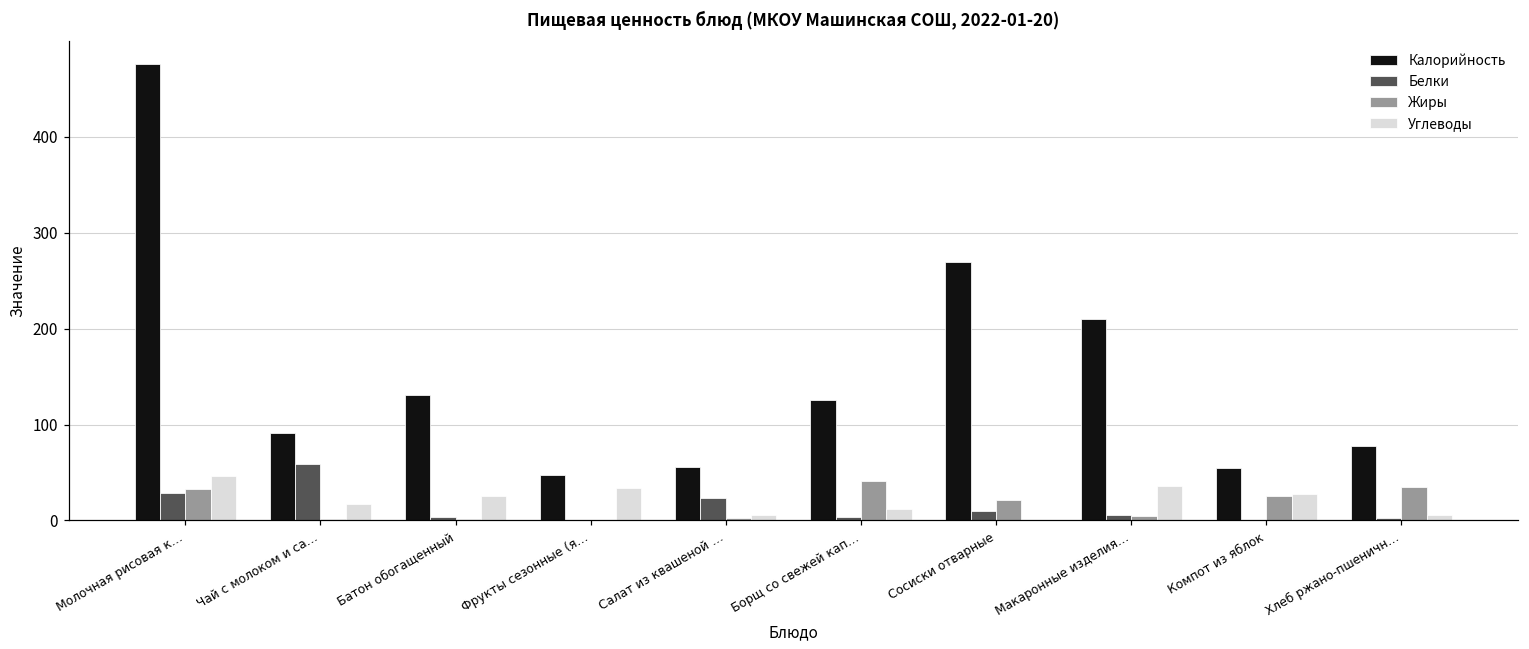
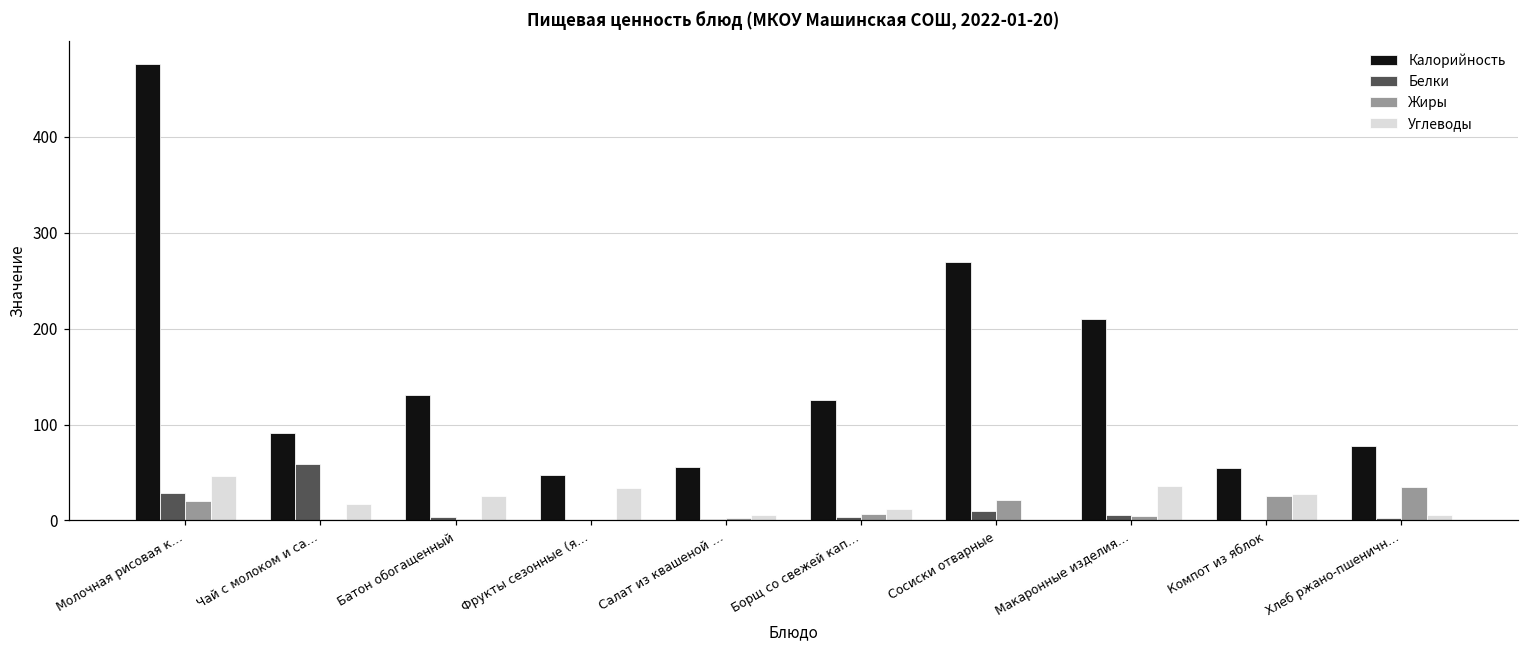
  {
    "Калорийность": {
      "Молочная рисовая к…": 480,
      "Чай с молоком и са…": 90,
      "Батон обогащенный": 130,
      "Фрукты сезонные (я…": 50,
      "Салат из квашеной …": 60,
      "Борщ со свежей кап…": 130,
      "Сосиски отварные": 270,
      "Макаронные изделия…": 210,
      "Компот из яблок": 60,
      "Хлеб ржано-пшеничн…": 80
    },
    "Белки": {
      "Молочная рисовая к…": 30,
      "Чай с молоком и са…": 60,
      "Батон обогащенный": 0,
      "Фрукты сезонные (я…": 0,
-     "Салат из квашеной …": 20,
+     "Салат из квашеной …": 0,
      "Борщ со свежей кап…": 0,
      "Сосиски отварные": 10,
      "Макаронные изделия…": 10,
      "Компот из яблок": 0,
      "Хлеб ржано-пшеничн…": 0
    },
    "Жиры": {
-     "Молочная рисовая к…": 30,
+     "Молочная рисовая к…": 20,
      "Фрукты сезонные (я…": 0,
      "Салат из квашеной …": 0,
-     "Борщ со свежей кап…": 40,
+     "Борщ со свежей кап…": 10,
      "Сосиски отварные": 20,
      "Макаронные изделия…": 10,
      "Компот из яблок": 30,
      "Хлеб ржано-пшеничн…": 40
    },
    "Углеводы": {
      "Молочная рисовая к…": 50,
      "Чай с молоком и са…": 20,
      "Батон обогащенный": 30,
      "Фрукты сезонные (я…": 30,
      "Салат из квашеной …": 10,
      "Борщ со свежей кап…": 10,
      "Сосиски отварные": 0,
      "Макаронные изделия…": 40,
      "Компот из яблок": 30,
      "Хлеб ржано-пшеничн…": 10
    }
  }
